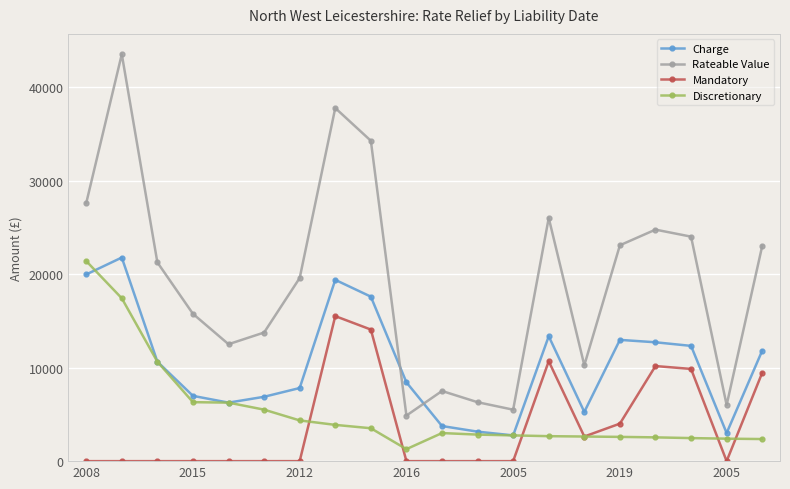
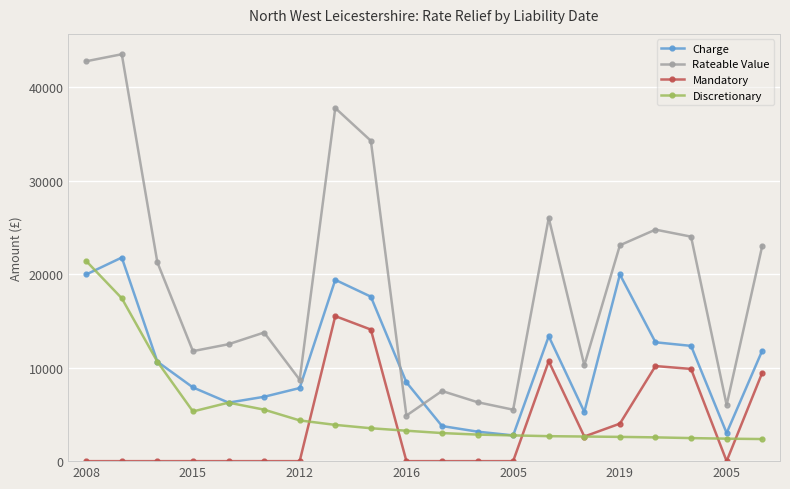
  {
    "Charge": {
      "2008": 20000,
-     "2015": 7000,
+     "2015": 8000,
      "2012": 8000,
      "2016": 8000,
-     "2019": 13000
+     "2019": 20000
    },
    "Rateable Value": {
-     "2008": 28000,
-     "2015": 16000,
-     "2012": 20000,
+     "2008": 43000,
+     "2015": 12000,
+     "2012": 9000,
      "2016": 5000,
      "2019": 23000
    },
    "Mandatory": {
      "2008": 0,
      "2015": 0,
      "2012": 0,
      "2016": 0,
      "2019": 4000
    },
    "Discretionary": {
      "2008": 21000,
-     "2015": 6000,
+     "2015": 5000,
      "2012": 4000,
-     "2016": 1000,
+     "2016": 3000,
      "2019": 3000
    }
  }
